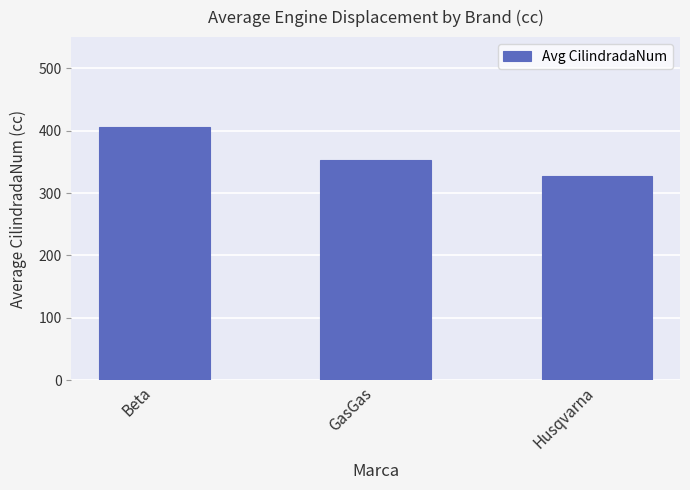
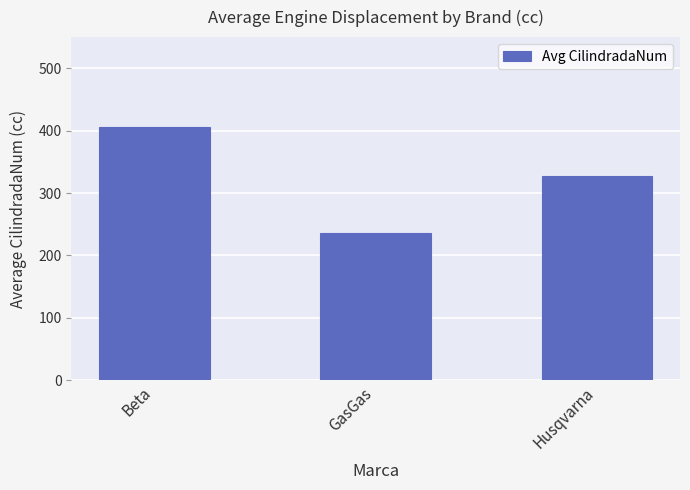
  {
    "Beta": 410,
-   "GasGas": 350,
+   "GasGas": 240,
    "Husqvarna": 330
  }
